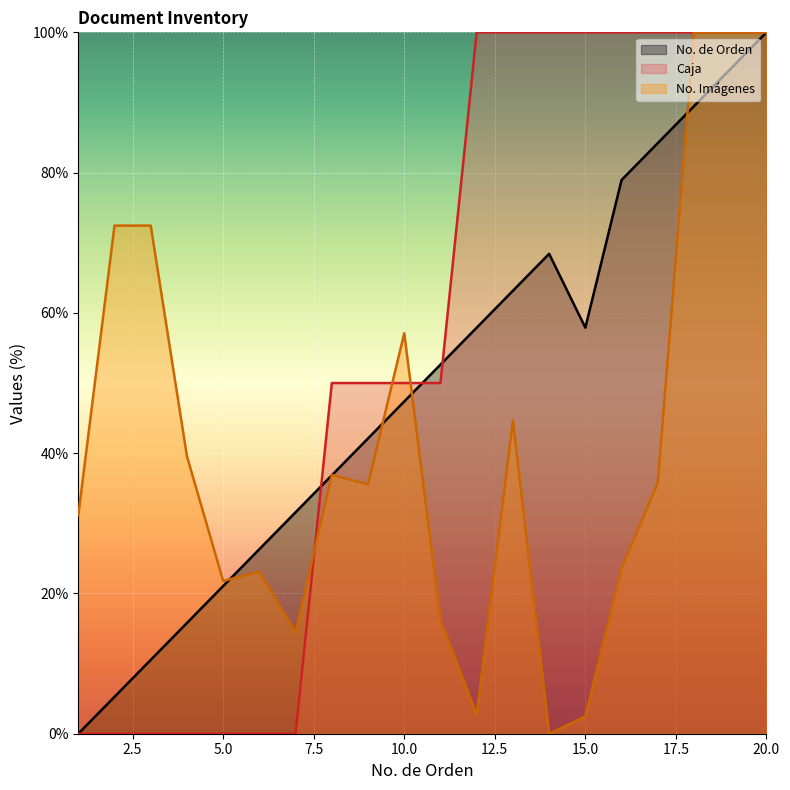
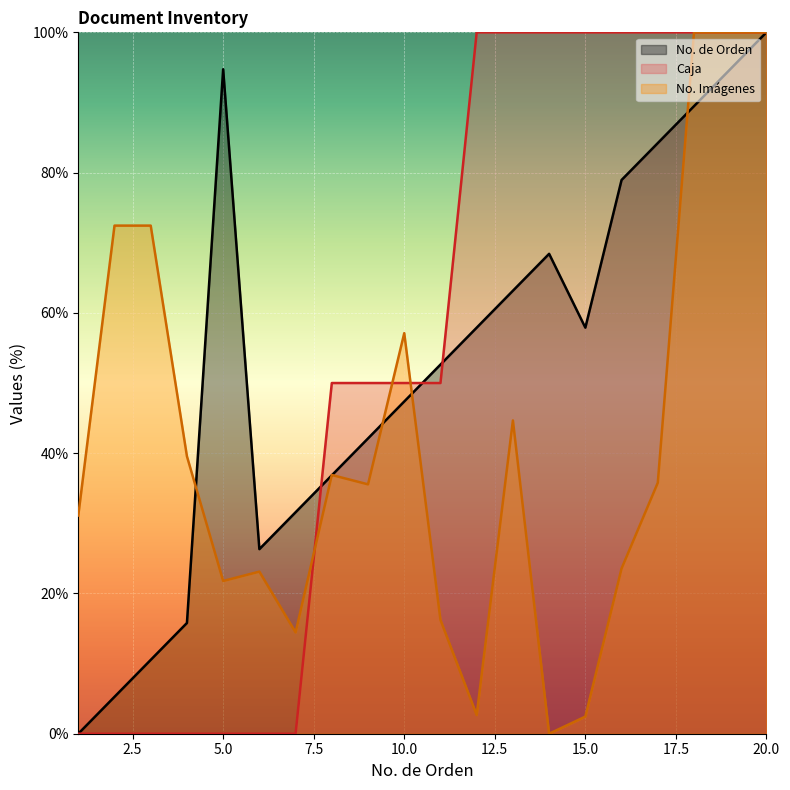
  {
    "No. de Orden": {
-     "5.0": "21%",
+     "5.0": "95%",
      "10.0": "47%",
      "15.0": "58%"
    }
  }
